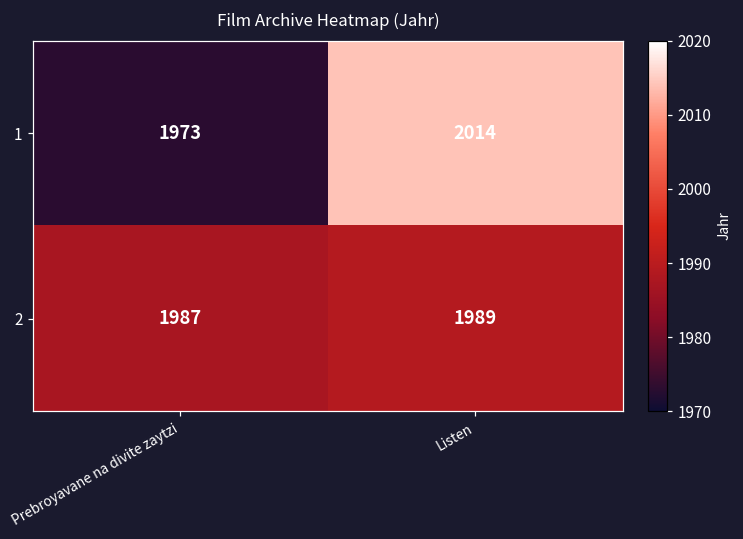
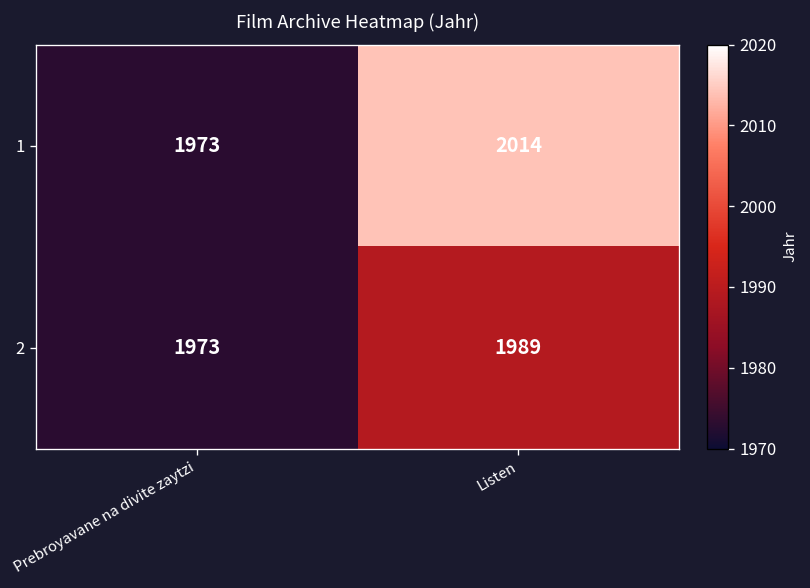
  {
    "1": {
      "Prebroyavane na divite zaytzi": 1973,
      "Listen": 2014
    },
    "2": {
-     "Prebroyavane na divite zaytzi": 1987,
+     "Prebroyavane na divite zaytzi": 1973,
      "Listen": 1989
    }
  }
